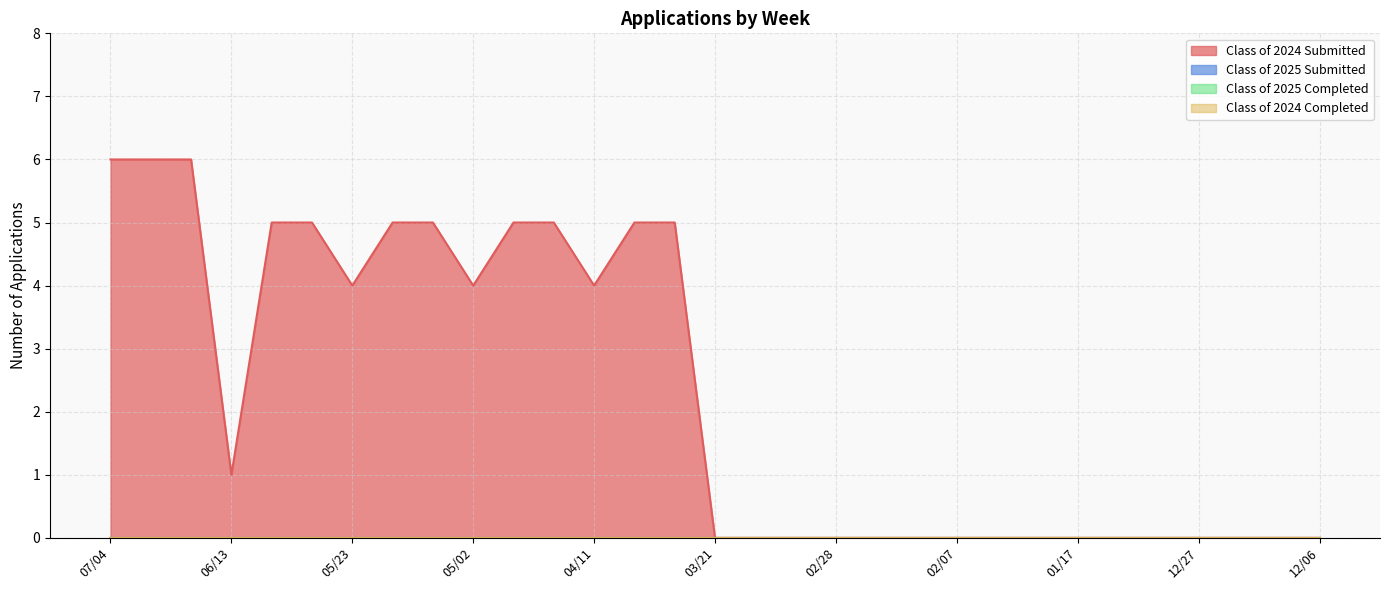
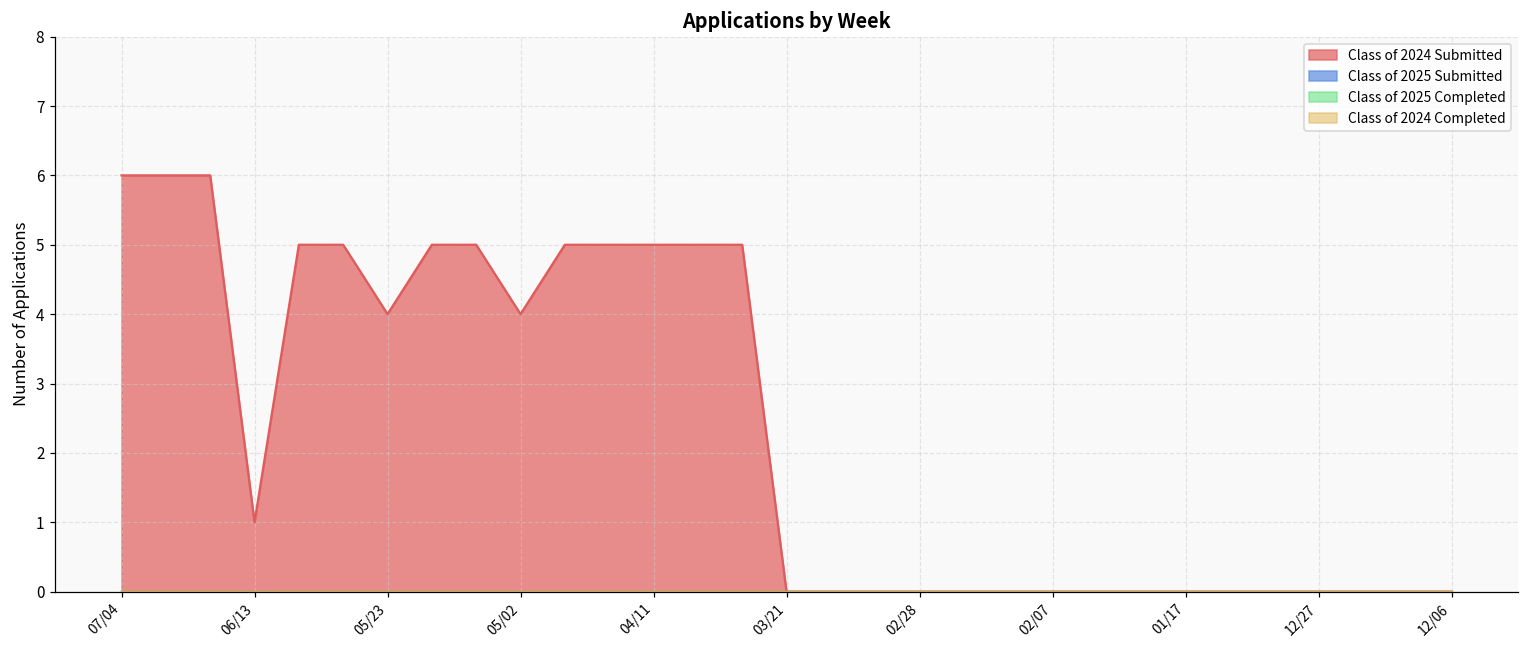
  {
    "Class of 2024 Submitted": {
      "07/04": 6,
      "06/13": 1,
      "05/23": 4,
      "05/02": 4,
-     "04/11": 4
+     "04/11": 5
    },
    "Class of 2024 Completed": {
      "07/04": 0,
      "06/13": 0,
      "05/23": 0,
      "05/02": 0,
      "04/11": 0
    }
  }
